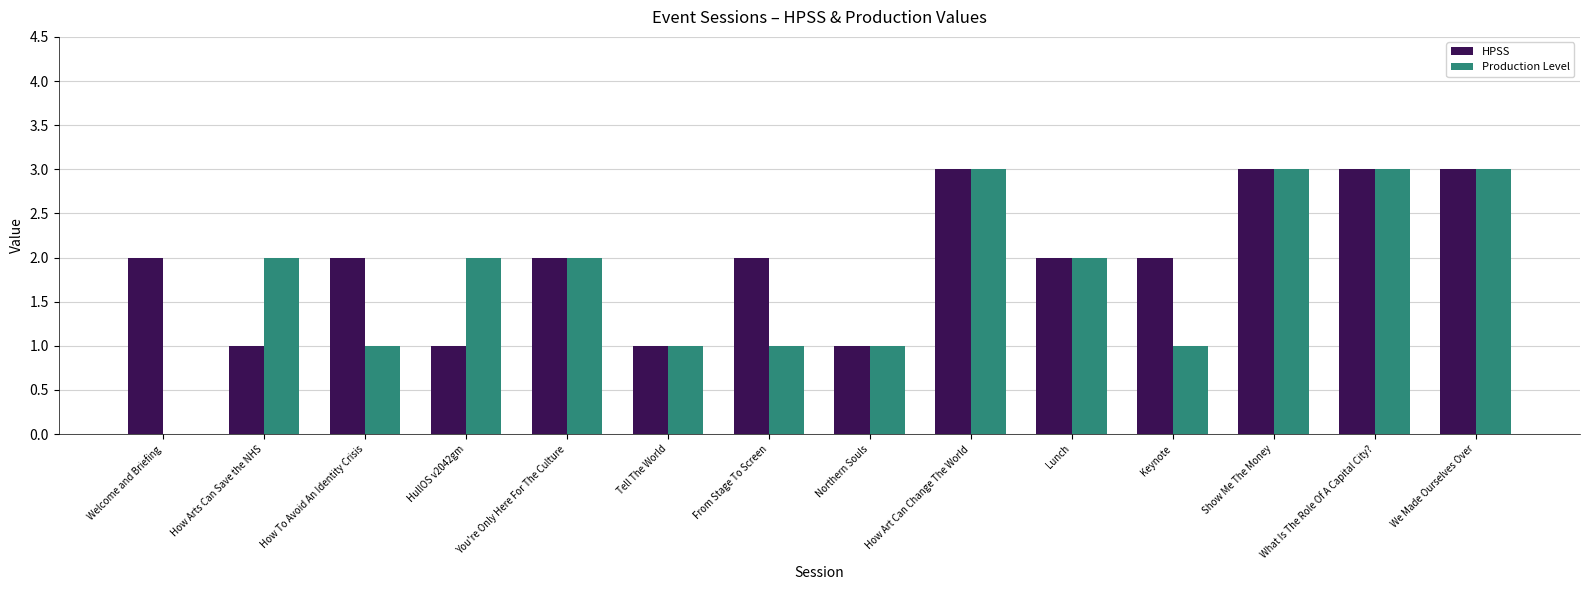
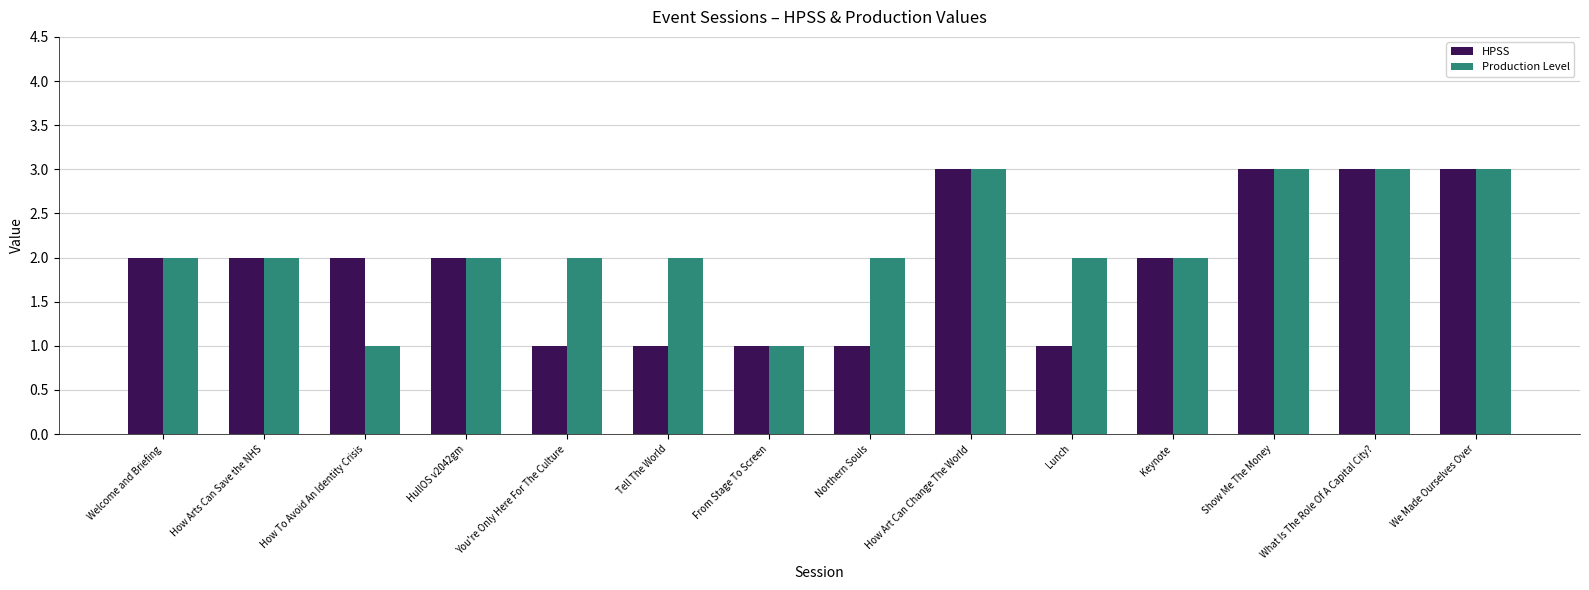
  {
    "HPSS": {
      "Welcome and Briefing": 2,
-     "How Arts Can Save the NHS": 1,
+     "How Arts Can Save the NHS": 2,
      "How To Avoid An Identity Crisis": 2,
-     "HullOS v2042gm": 1,
-     "You're Only Here For The Culture": 2,
+     "HullOS v2042gm": 2,
+     "You're Only Here For The Culture": 1,
      "Tell The World": 1,
-     "From Stage To Screen": 2,
+     "From Stage To Screen": 1,
      "Northern Souls": 1,
      "How Art Can Change The World": 3,
-     "Lunch": 2,
+     "Lunch": 1,
      "Keynote": 2,
      "Show Me The Money": 3,
      "What Is The Role Of A Capital City?": 3,
      "We Made Ourselves Over": 3
    },
    "Production Level": {
-     "Welcome and Briefing": 0,
+     "Welcome and Briefing": 2,
      "How Arts Can Save the NHS": 2,
      "How To Avoid An Identity Crisis": 1,
      "HullOS v2042gm": 2,
      "You're Only Here For The Culture": 2,
-     "Tell The World": 1,
+     "Tell The World": 2,
      "From Stage To Screen": 1,
-     "Northern Souls": 1,
+     "Northern Souls": 2,
      "How Art Can Change The World": 3,
      "Lunch": 2,
-     "Keynote": 1,
+     "Keynote": 2,
      "Show Me The Money": 3,
      "What Is The Role Of A Capital City?": 3,
      "We Made Ourselves Over": 3
    }
  }
